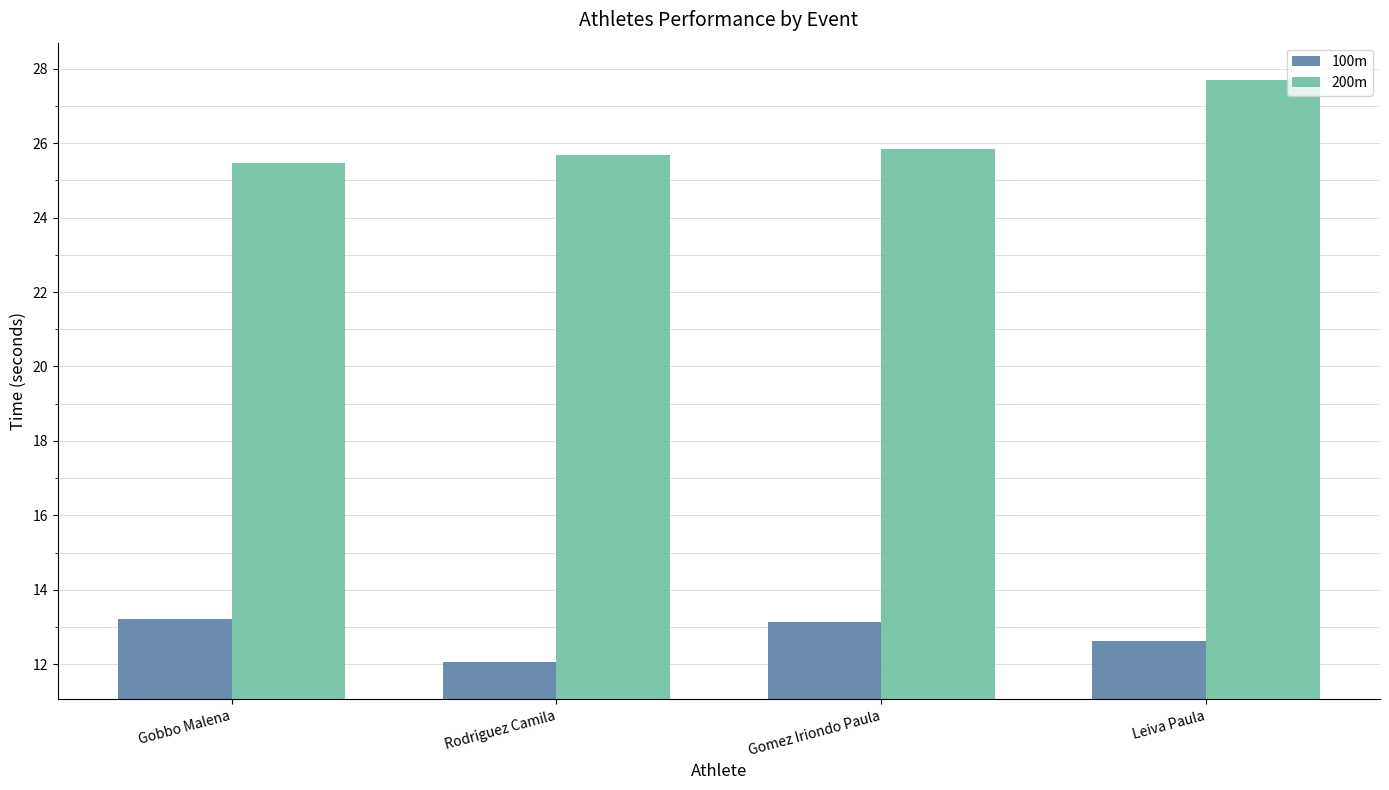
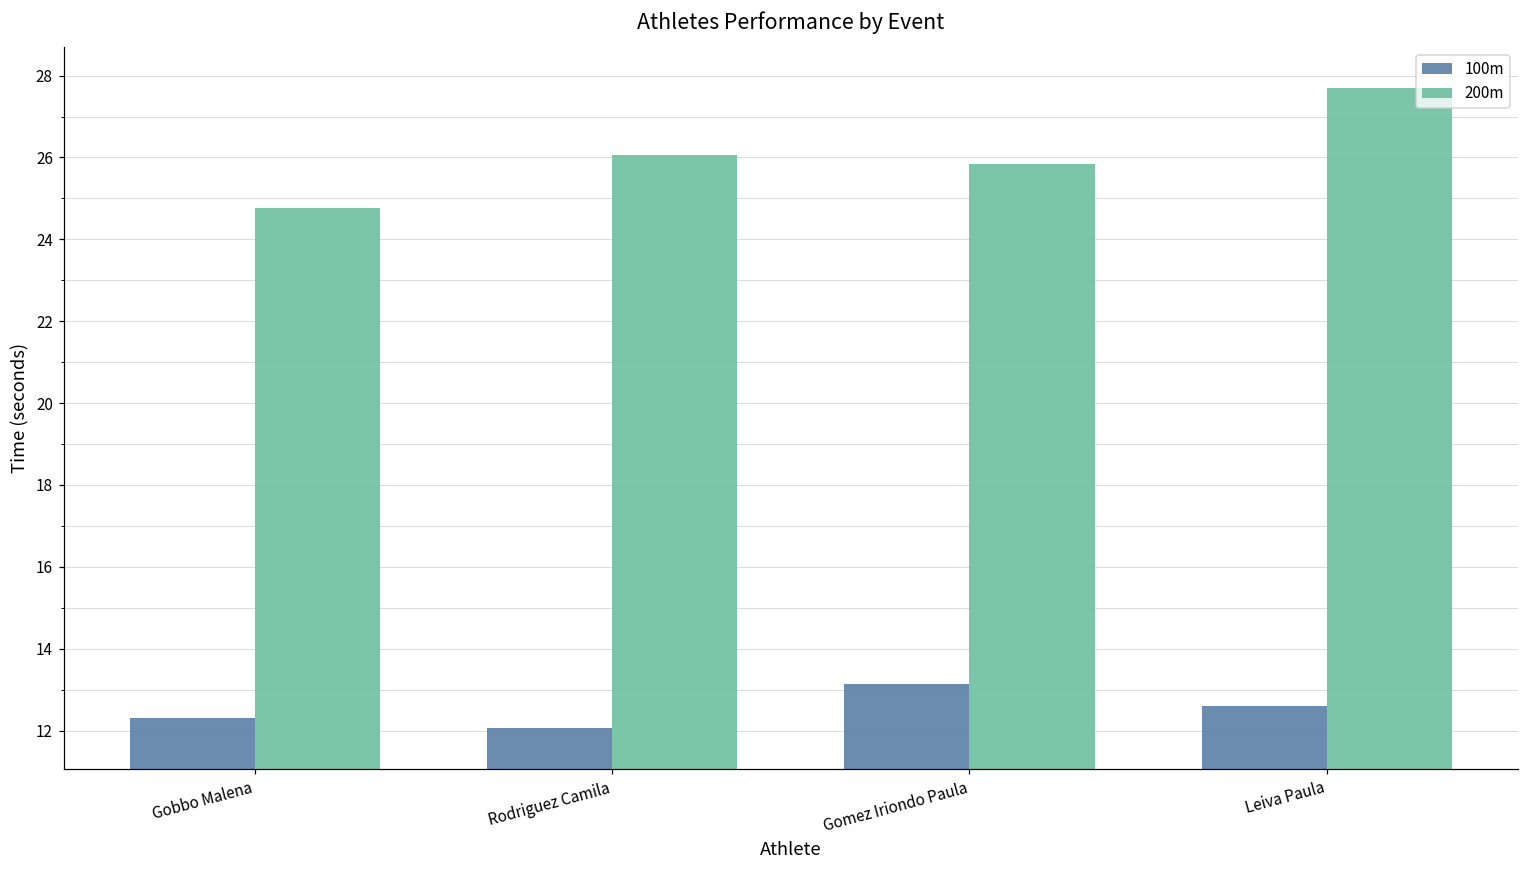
  {
    "100m": {
-     "Gobbo Malena": 13.2,
+     "Gobbo Malena": 12.3,
      "Rodriguez Camila": 12.1,
      "Gomez Iriondo Paula": 13.1,
      "Leiva Paula": 12.6
    },
    "200m": {
-     "Gobbo Malena": 25.5,
-     "Rodriguez Camila": 25.7,
+     "Gobbo Malena": 24.8,
+     "Rodriguez Camila": 26.1,
      "Gomez Iriondo Paula": 25.9,
      "Leiva Paula": 27.7
    }
  }
